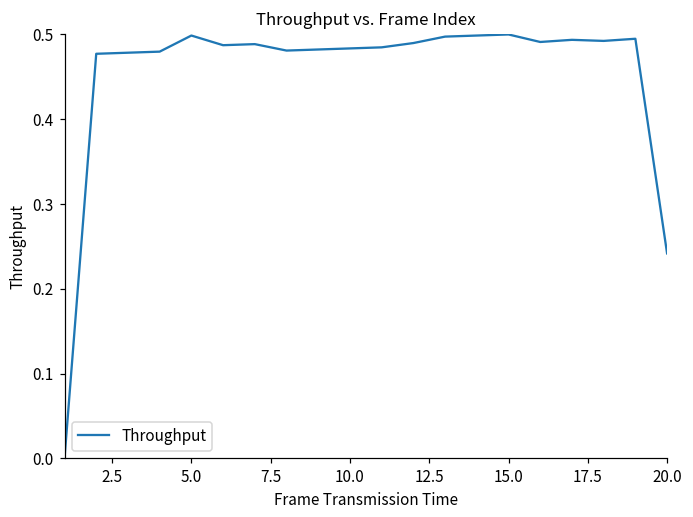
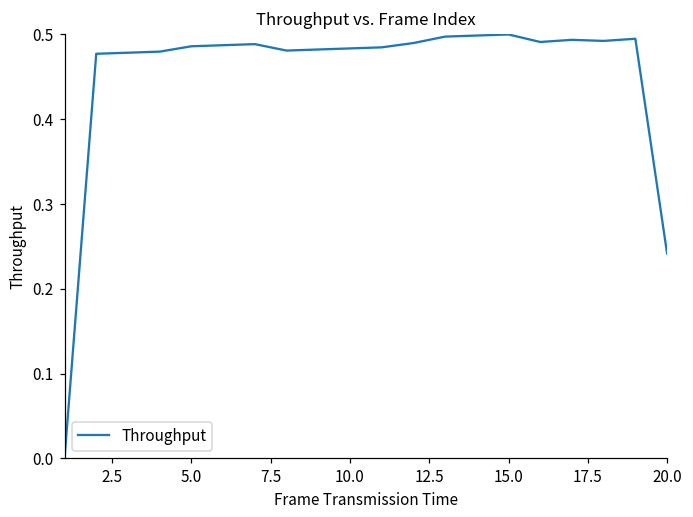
  {
-   "5.0": 0.50,
+   "5.0": 0.49,
    "10.0": 0.48,
    "15.0": 0.50,
    "20.0": 0.24
  }
